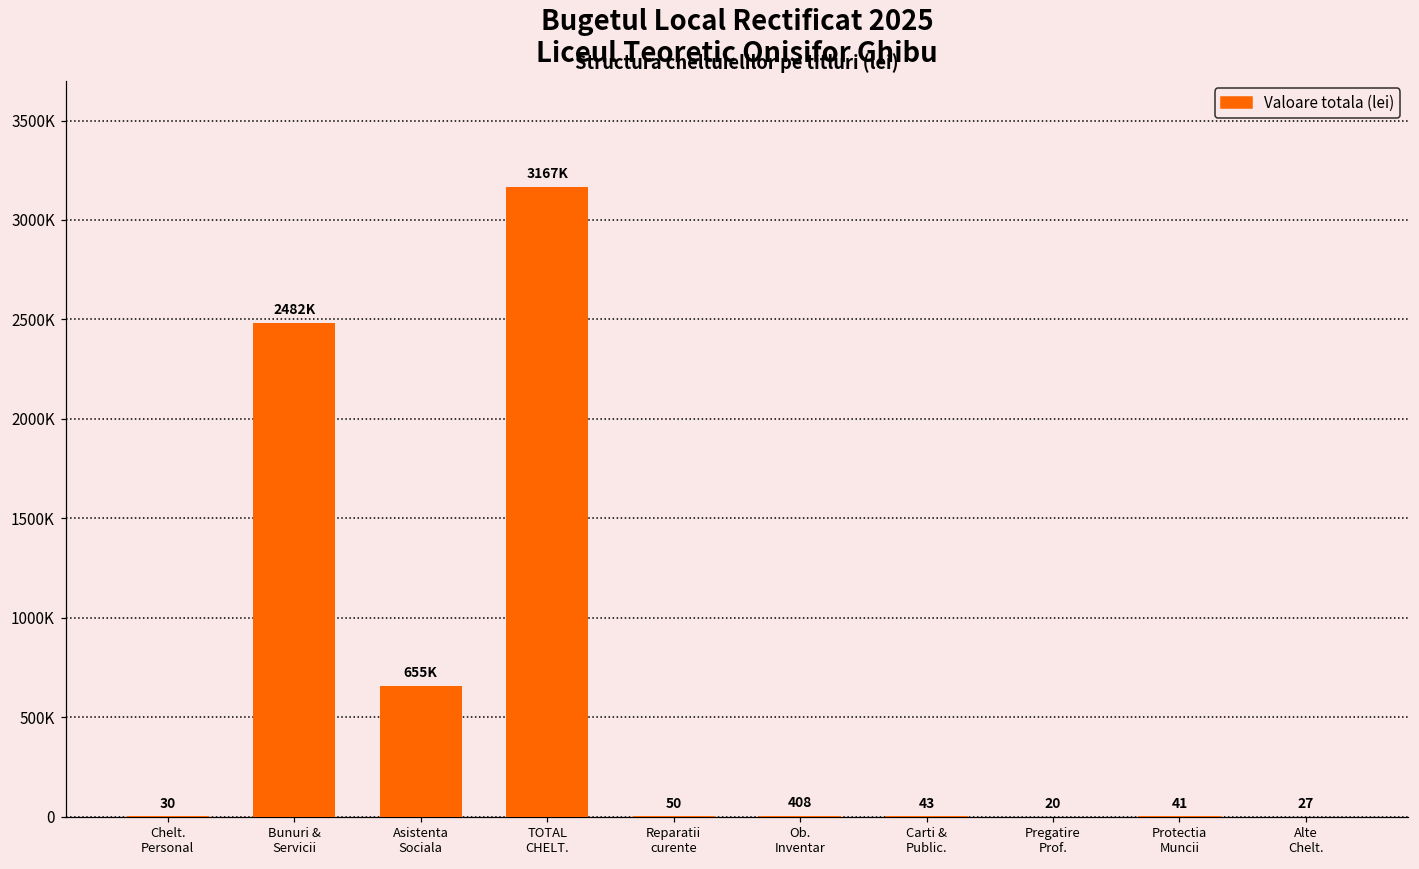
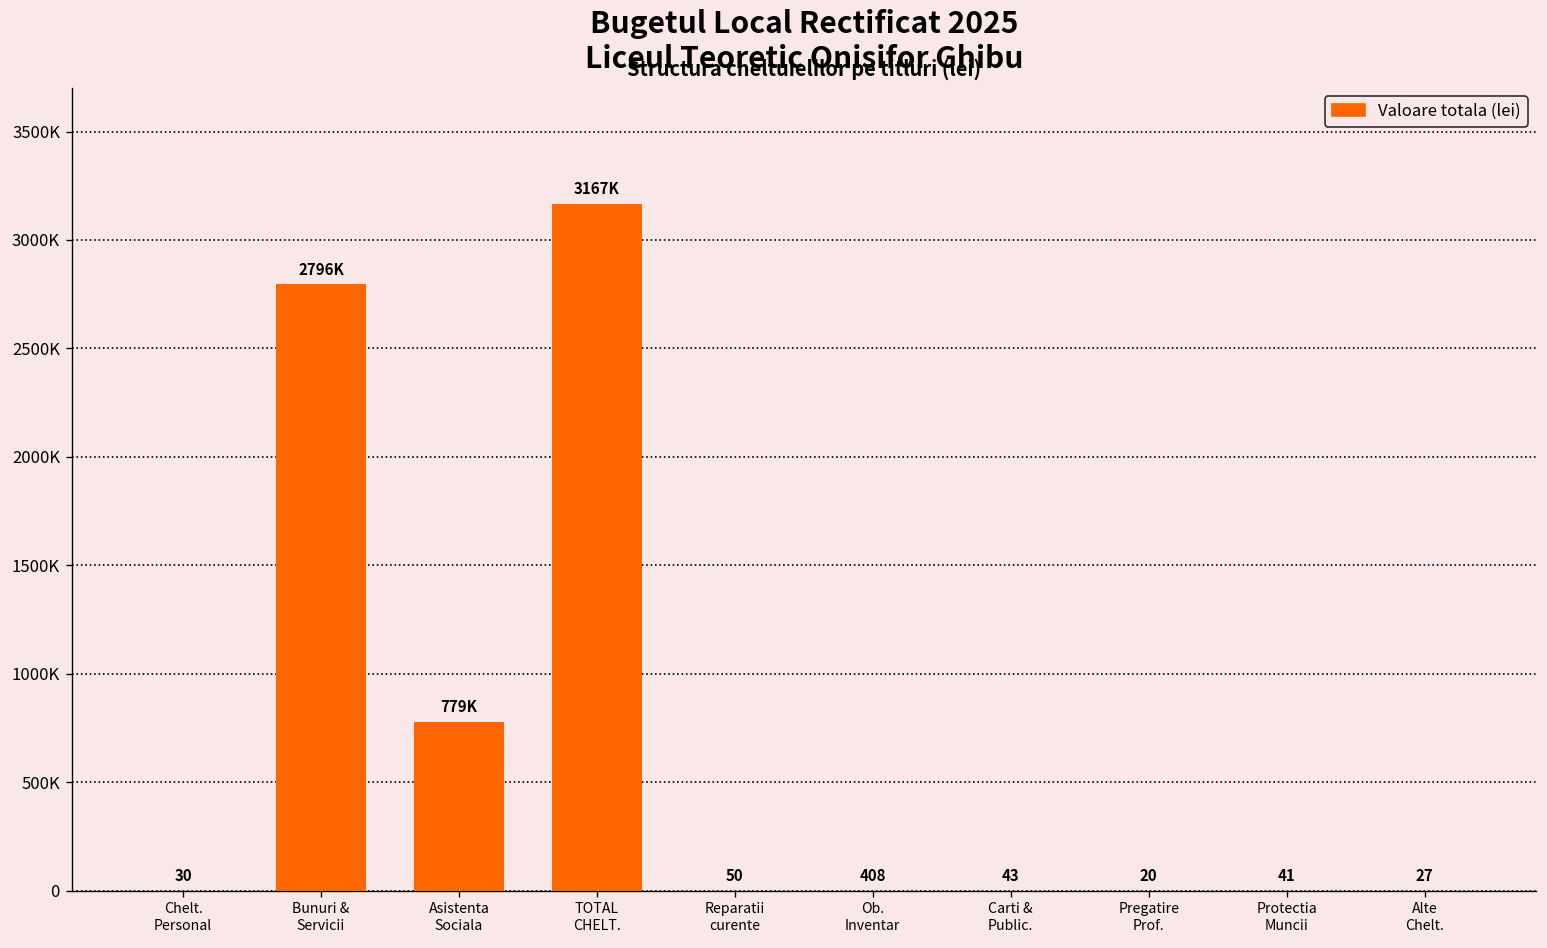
  {
    "Chelt. Personal": "30",
-   "Bunuri & Servicii": "2482K",
-   "Asistenta Sociala": "655K",
+   "Bunuri & Servicii": "2796K",
+   "Asistenta Sociala": "779K",
    "TOTAL CHELT.": "3167K",
    "Reparatii curente": "50",
    "Ob. Inventar": "408",
    "Carti & Public.": "43",
    "Pregatire Prof.": "20",
    "Protectia Muncii": "41",
    "Alte Chelt.": "27"
  }
